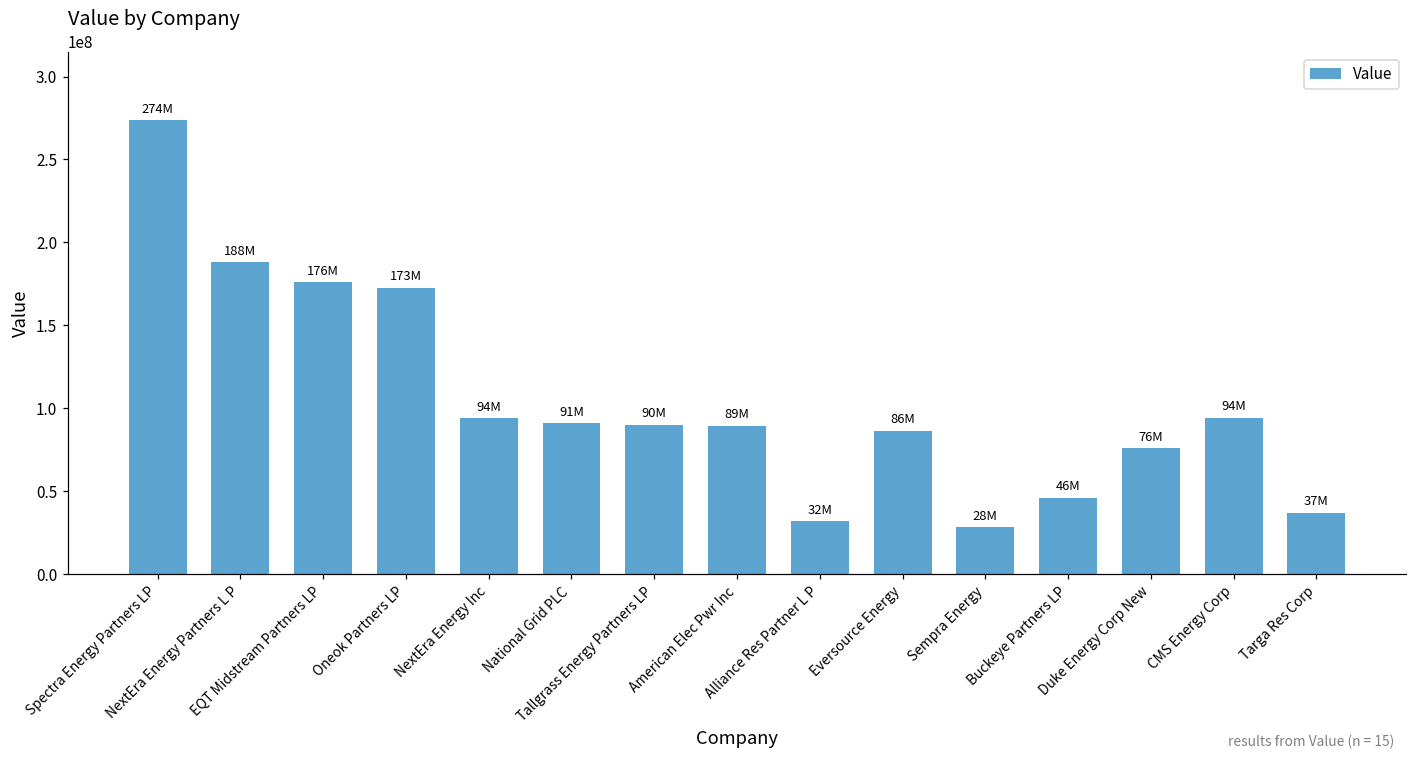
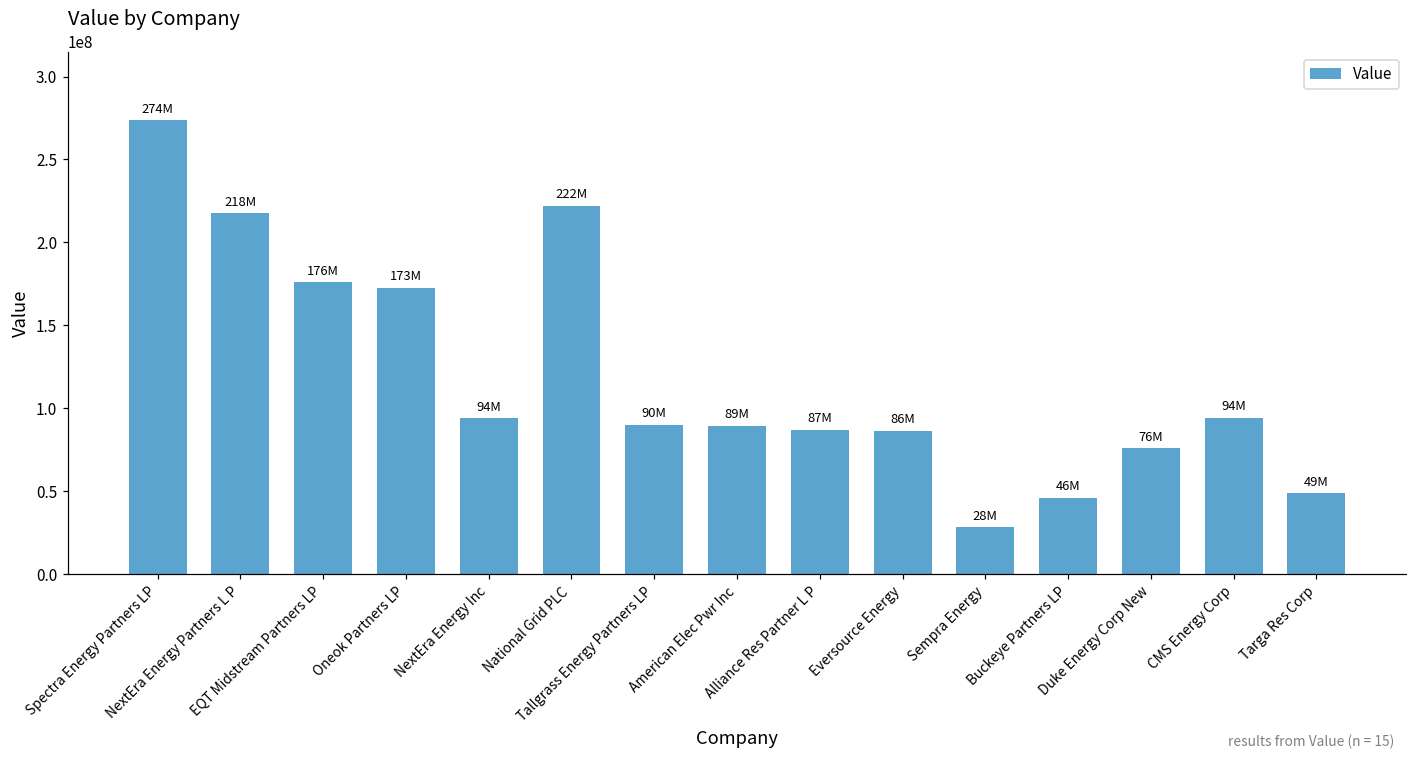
  {
    "Spectra Energy Partners LP": "274M",
-   "NextEra Energy Partners L P": "188M",
+   "NextEra Energy Partners L P": "218M",
    "EQT Midstream Partners LP": "176M",
    "Oneok Partners LP": "173M",
    "NextEra Energy Inc": "94M",
-   "National Grid PLC": "91M",
+   "National Grid PLC": "222M",
    "Tallgrass Energy Partners LP": "90M",
    "American Elec Pwr Inc": "89M",
-   "Alliance Res Partner L P": "32M",
+   "Alliance Res Partner L P": "87M",
    "Eversource Energy": "86M",
    "Sempra Energy": "28M",
    "Buckeye Partners LP": "46M",
    "Duke Energy Corp New": "76M",
    "CMS Energy Corp": "94M",
-   "Targa Res Corp": "37M"
+   "Targa Res Corp": "49M"
  }
